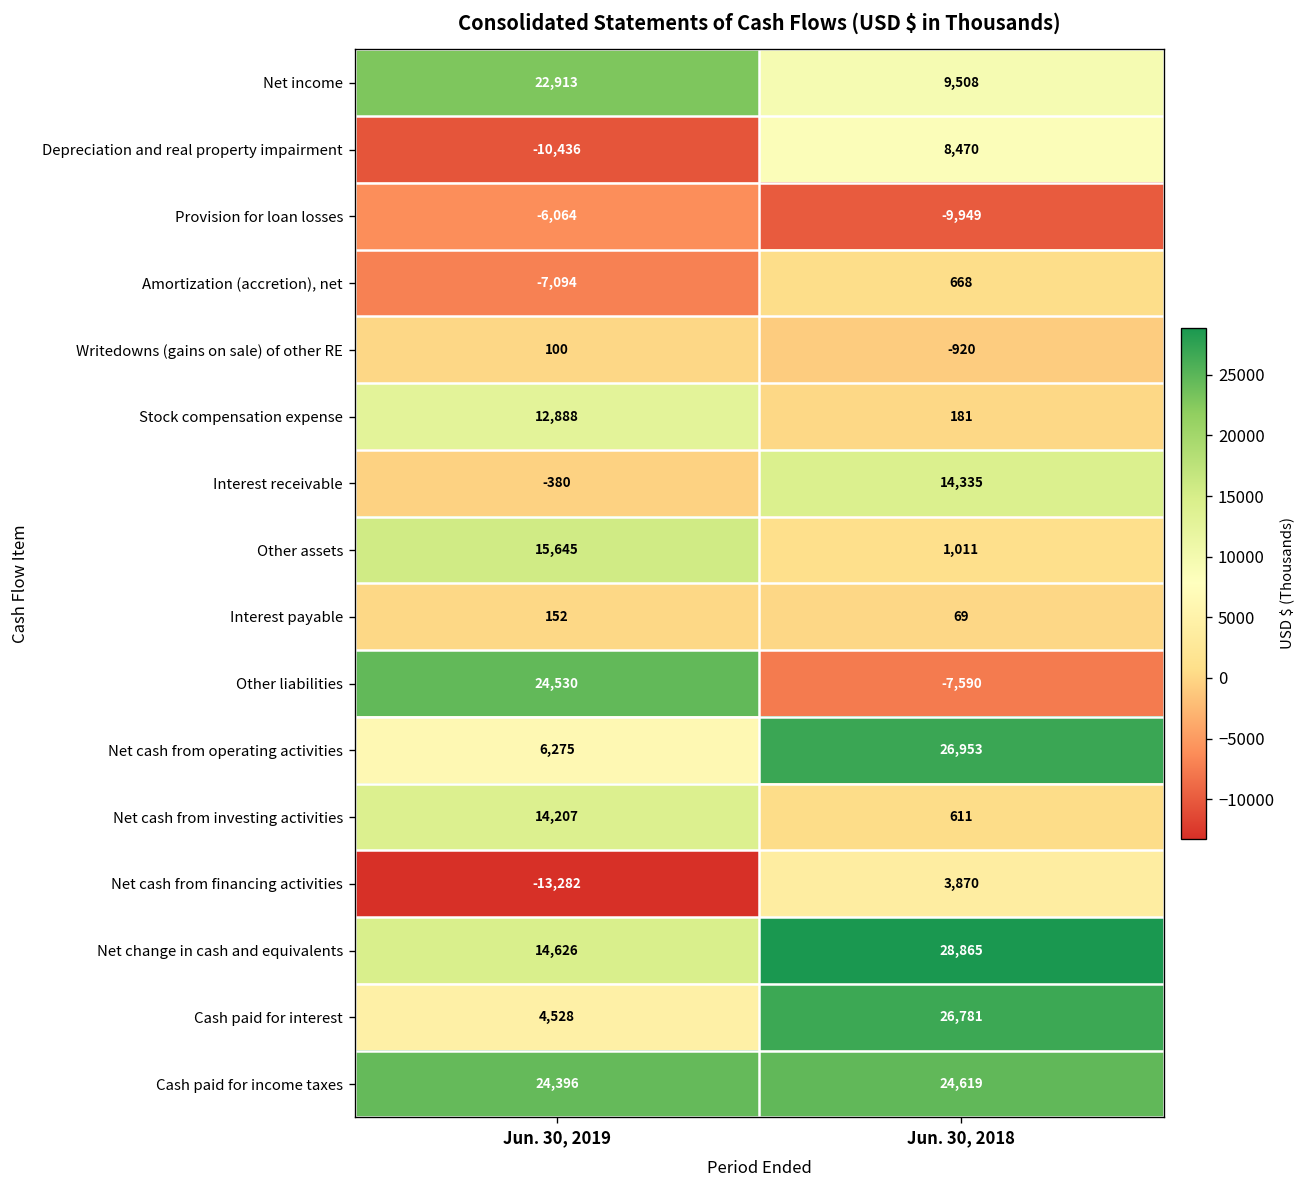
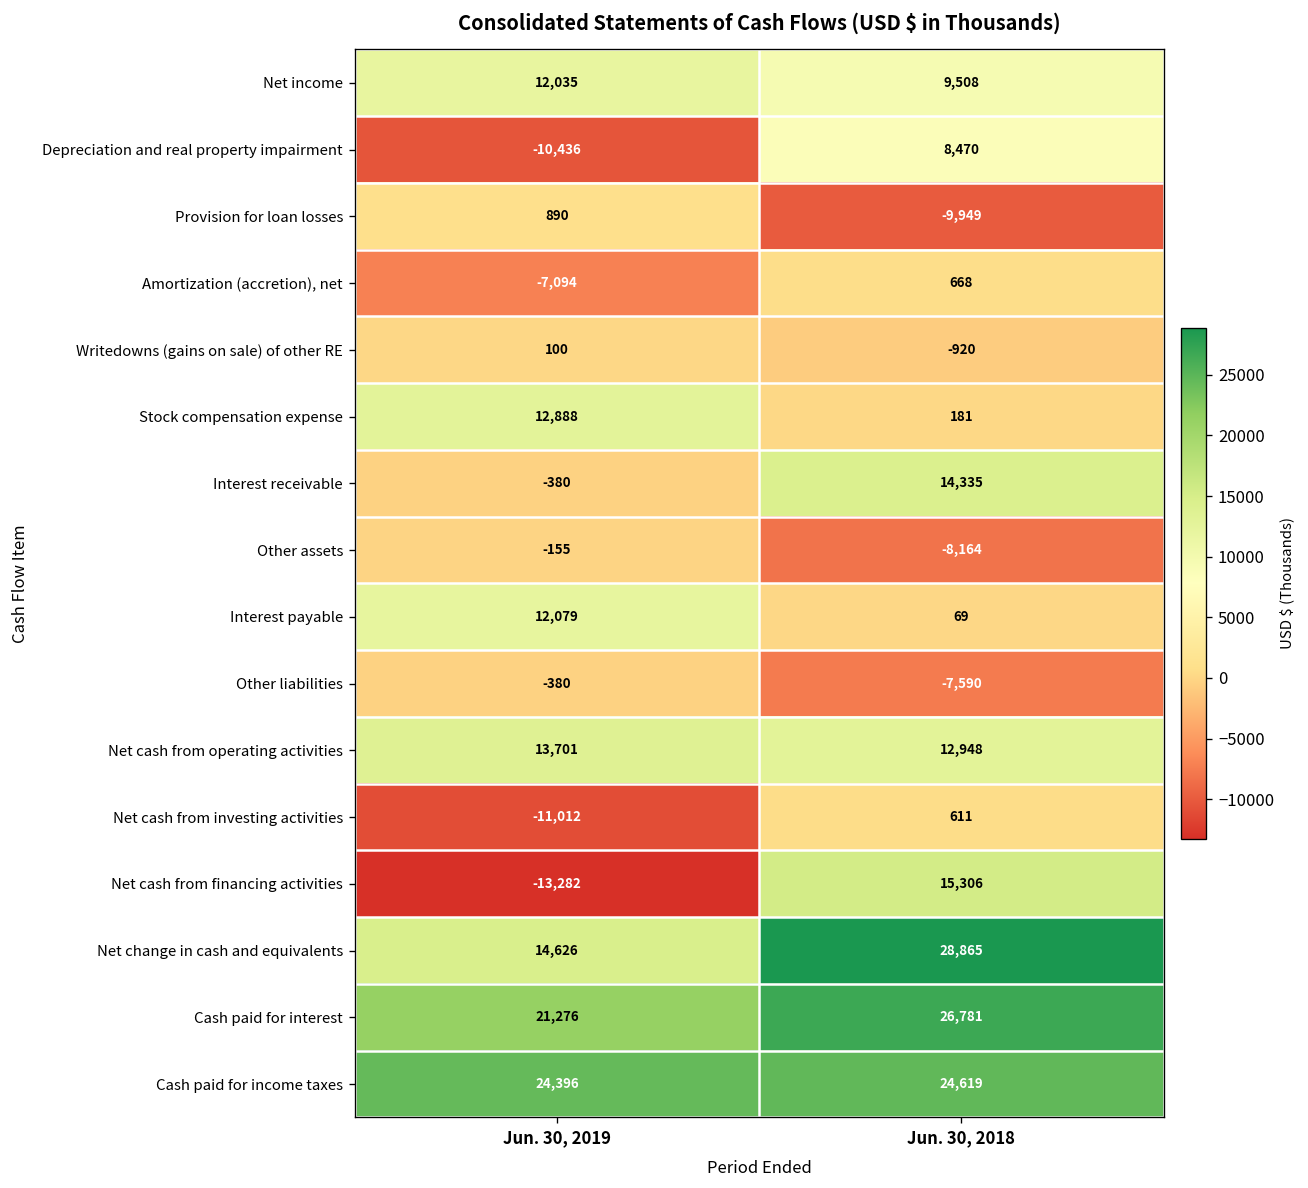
  {
    "Net income": {
-     "Jun. 30, 2019": "22,913",
+     "Jun. 30, 2019": "12,035",
      "Jun. 30, 2018": "9,508"
    },
    "Depreciation and real property impairment": {
      "Jun. 30, 2019": "-10,436",
      "Jun. 30, 2018": "8,470"
    },
    "Provision for loan losses": {
-     "Jun. 30, 2019": "-6,064",
+     "Jun. 30, 2019": "890",
      "Jun. 30, 2018": "-9,949"
    },
    "Amortization (accretion), net": {
      "Jun. 30, 2019": "-7,094",
      "Jun. 30, 2018": "668"
    },
    "Writedowns (gains on sale) of other RE": {
      "Jun. 30, 2019": "100",
      "Jun. 30, 2018": "-920"
    },
    "Stock compensation expense": {
      "Jun. 30, 2019": "12,888",
      "Jun. 30, 2018": "181"
    },
    "Interest receivable": {
      "Jun. 30, 2019": "-380",
      "Jun. 30, 2018": "14,335"
    },
    "Other assets": {
-     "Jun. 30, 2019": "15,645",
-     "Jun. 30, 2018": "1,011"
+     "Jun. 30, 2019": "-155",
+     "Jun. 30, 2018": "-8,164"
    },
    "Interest payable": {
-     "Jun. 30, 2019": "152",
+     "Jun. 30, 2019": "12,079",
      "Jun. 30, 2018": "69"
    },
    "Other liabilities": {
-     "Jun. 30, 2019": "24,530",
+     "Jun. 30, 2019": "-380",
      "Jun. 30, 2018": "-7,590"
    },
    "Net cash from operating activities": {
-     "Jun. 30, 2019": "6,275",
-     "Jun. 30, 2018": "26,953"
+     "Jun. 30, 2019": "13,701",
+     "Jun. 30, 2018": "12,948"
    },
    "Net cash from investing activities": {
-     "Jun. 30, 2019": "14,207",
+     "Jun. 30, 2019": "-11,012",
      "Jun. 30, 2018": "611"
    },
    "Net cash from financing activities": {
      "Jun. 30, 2019": "-13,282",
-     "Jun. 30, 2018": "3,870"
+     "Jun. 30, 2018": "15,306"
    },
    "Net change in cash and equivalents": {
      "Jun. 30, 2019": "14,626",
      "Jun. 30, 2018": "28,865"
    },
    "Cash paid for interest": {
-     "Jun. 30, 2019": "4,528",
+     "Jun. 30, 2019": "21,276",
      "Jun. 30, 2018": "26,781"
    },
    "Cash paid for income taxes": {
      "Jun. 30, 2019": "24,396",
      "Jun. 30, 2018": "24,619"
    }
  }
